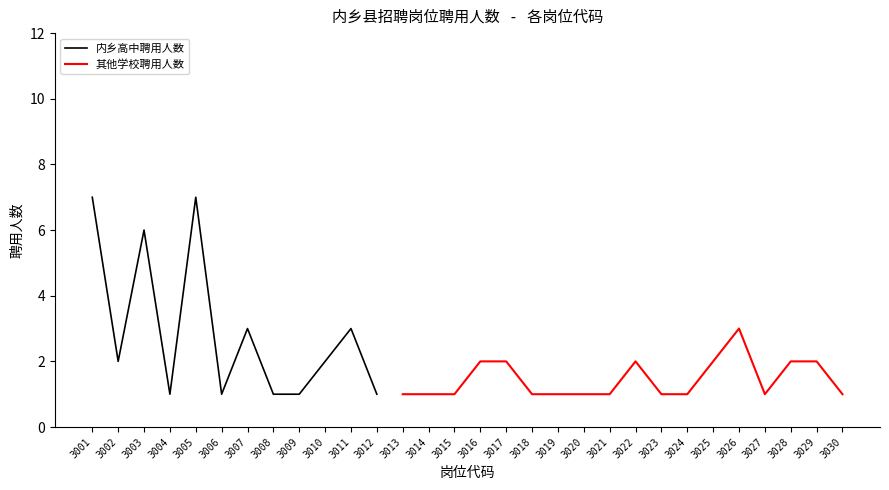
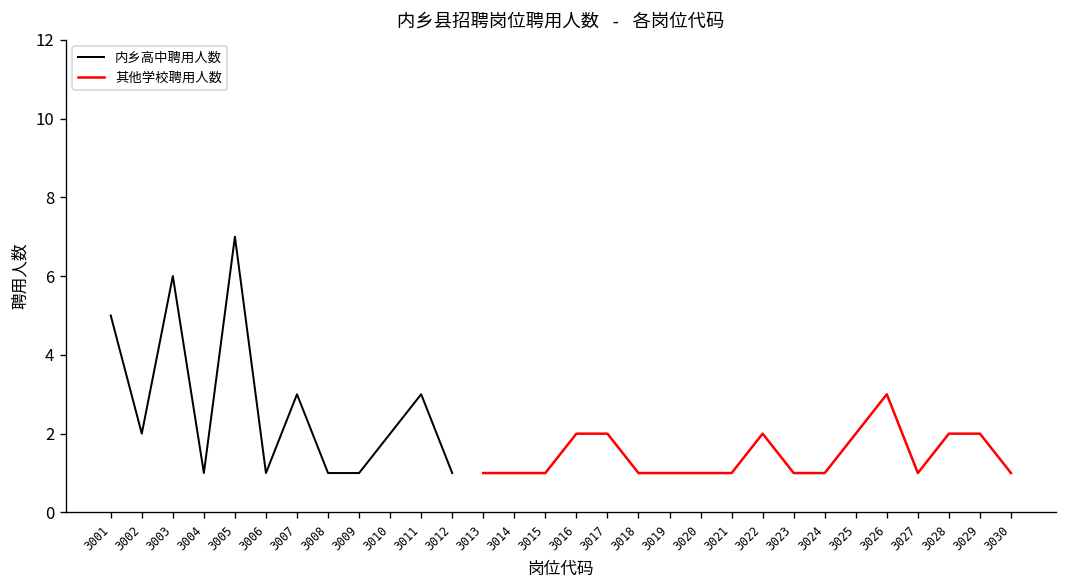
  {
    "内乡高中聘用人数": {
-     "3001": 7,
+     "3001": 5,
      "3002": 2,
      "3003": 6,
      "3004": 1,
      "3005": 7,
      "3006": 1,
      "3007": 3,
      "3008": 1,
      "3009": 1,
      "3010": 2,
      "3011": 3,
      "3012": 1
    },
    "其他学校聘用人数": {
      "3013": 1,
      "3014": 1,
      "3015": 1,
      "3016": 2,
      "3017": 2,
      "3018": 1,
      "3019": 1,
      "3020": 1,
      "3021": 1,
      "3022": 2,
      "3023": 1,
      "3024": 1,
      "3025": 2,
      "3026": 3,
      "3027": 1,
      "3028": 2,
      "3029": 2,
      "3030": 1
    }
  }
